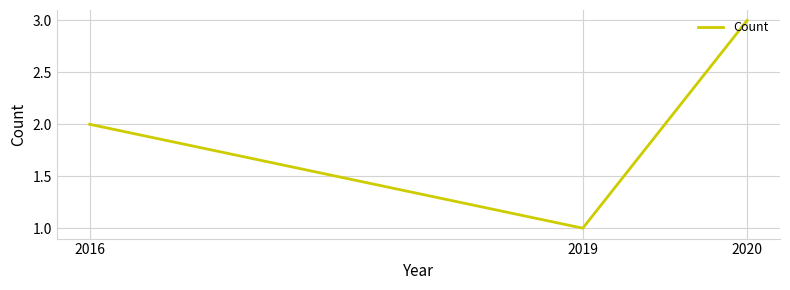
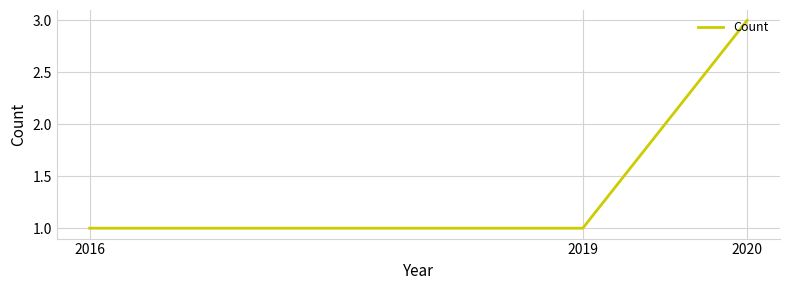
  {
-   "2016": 2,
+   "2016": 1,
    "2019": 1,
    "2020": 3
  }
